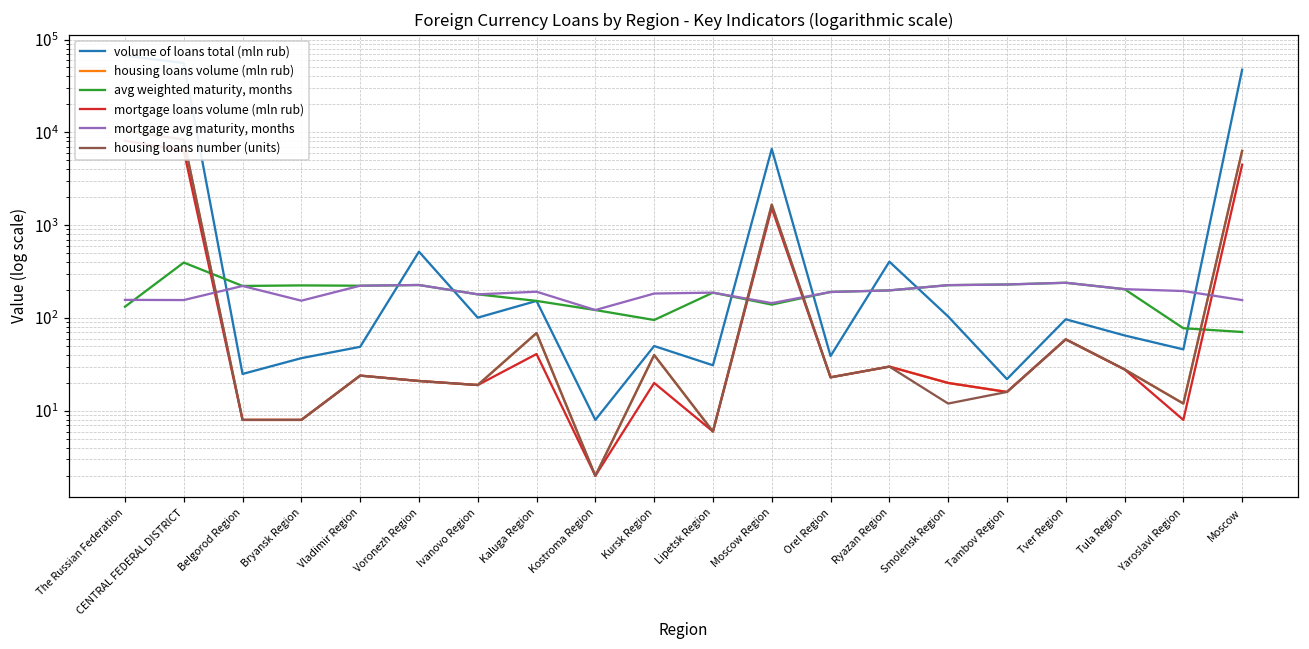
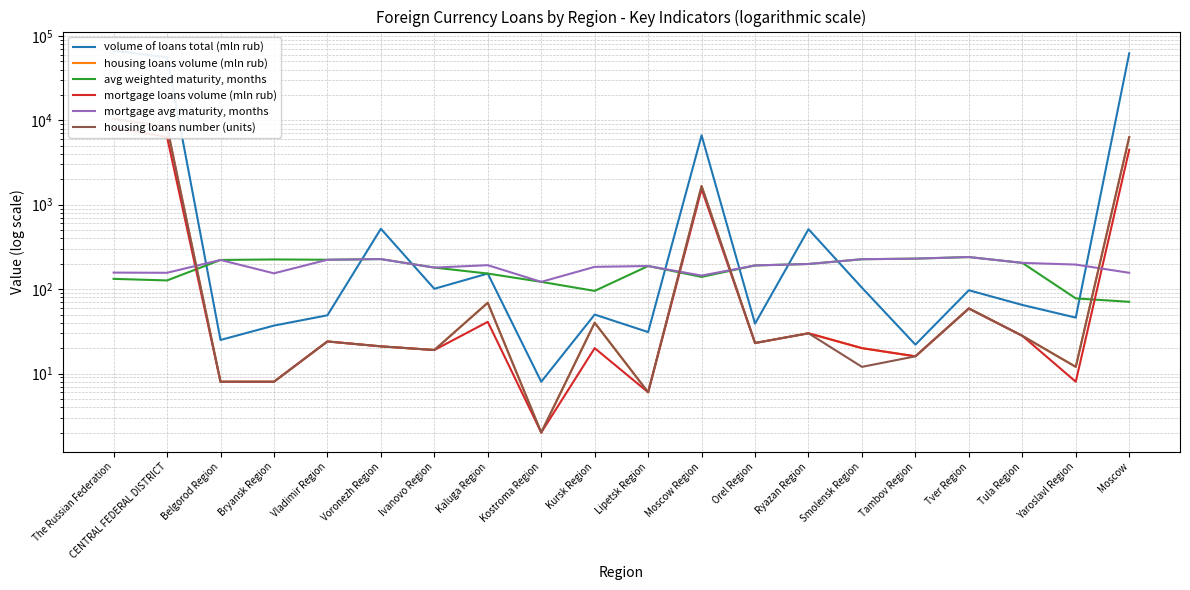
  {
    "volume of loans total (mln rub)": {
      "Belgorod Region": 25,
      "Bryansk Region": 40,
      "Vladimir Region": 50,
      "Voronezh Region": 500,
      "Ivanovo Region": 100,
      "Kostroma Region": 8,
      "Kursk Region": 50,
      "Lipetsk Region": 31,
      "Moscow Region": 7000,
      "Orel Region": 40,
-     "Ryazan Region": 400,
+     "Ryazan Region": 500,
      "Smolensk Region": 100,
      "Tambov Region": 22,
      "Tver Region": 100,
      "Tula Region": 70,
      "Yaroslavl Region": 50,
-     "Moscow": 50000
+     "Moscow": 60000
    },
    "avg weighted maturity, months": {
      "The Russian Federation": 130,
-     "CENTRAL FEDERAL DISTRICT": 400,
+     "CENTRAL FEDERAL DISTRICT": 130,
      "Bryansk Region": 220,
      "Kursk Region": 100,
      "Yaroslavl Region": 80,
      "Moscow": 70
    },
    "mortgage loans volume (mln rub)": {
      "Kaluga Region": 40,
      "Kursk Region": 20,
      "Moscow Region": 1500,
      "Yaroslavl Region": 8,
      "Moscow": 4000
    },
    "mortgage avg maturity, months": {
      "The Russian Federation": 160,
      "CENTRAL FEDERAL DISTRICT": 160,
      "Bryansk Region": 150,
      "Kaluga Region": 190,
      "Kursk Region": 180,
      "Yaroslavl Region": 200,
      "Moscow": 160
    },
    "housing loans number (units)": {
      "Smolensk Region": 12
    }
  }
